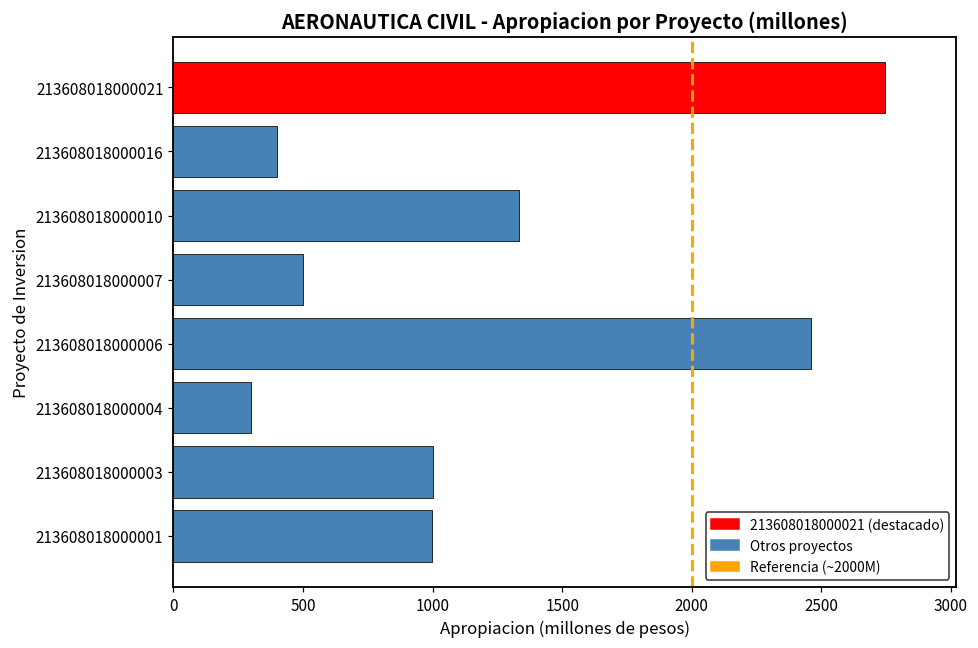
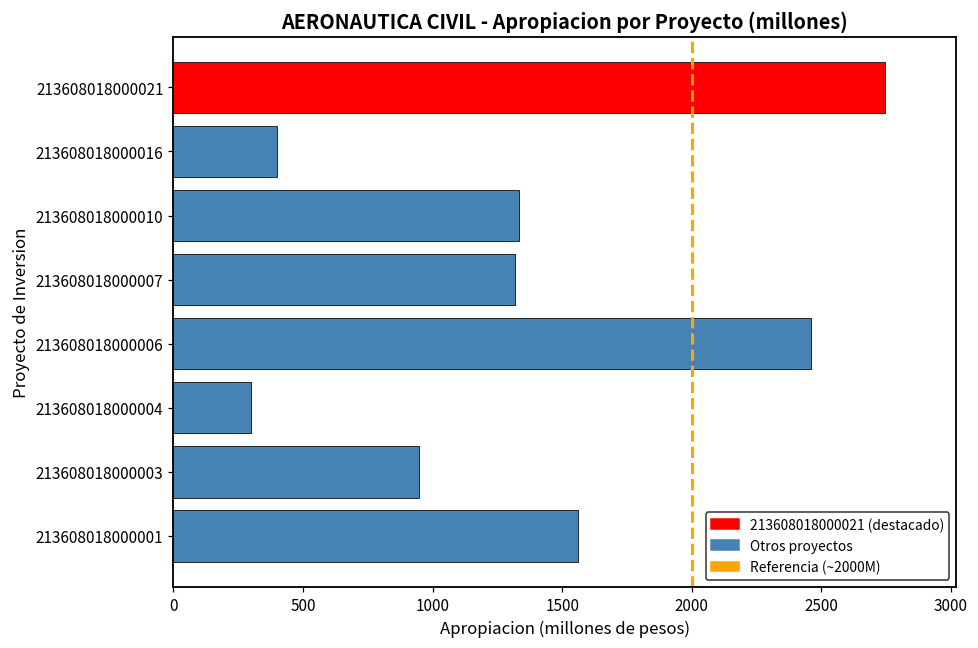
  {
    "213608018000021": 2750,
    "213608018000016": 400,
    "213608018000010": 1330,
-   "213608018000007": 500,
+   "213608018000007": 1320,
    "213608018000006": 2460,
    "213608018000004": 300,
-   "213608018000003": 1000,
-   "213608018000001": 1000
+   "213608018000003": 950,
+   "213608018000001": 1560
  }
